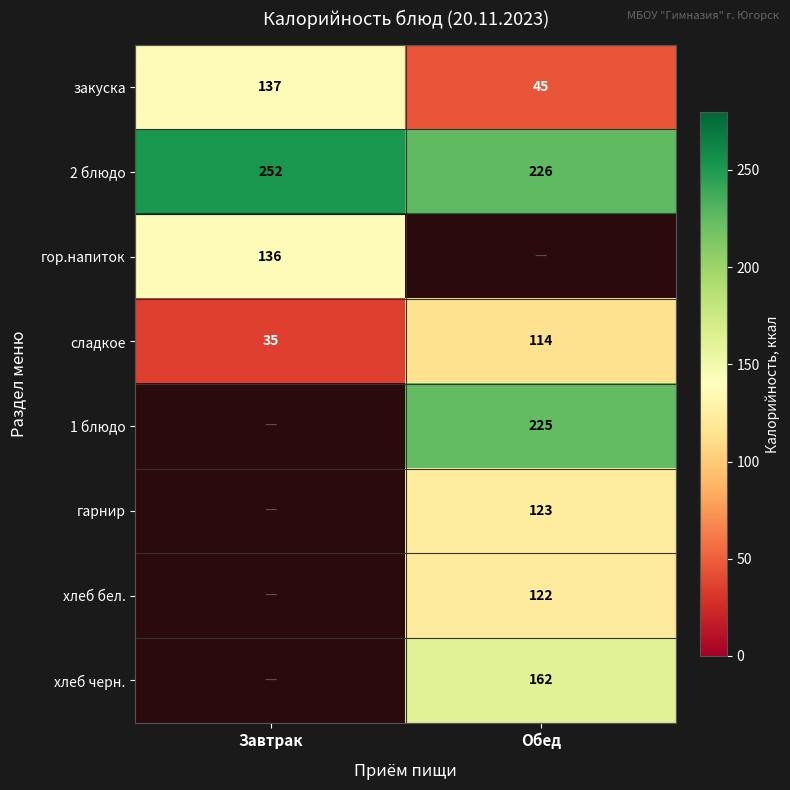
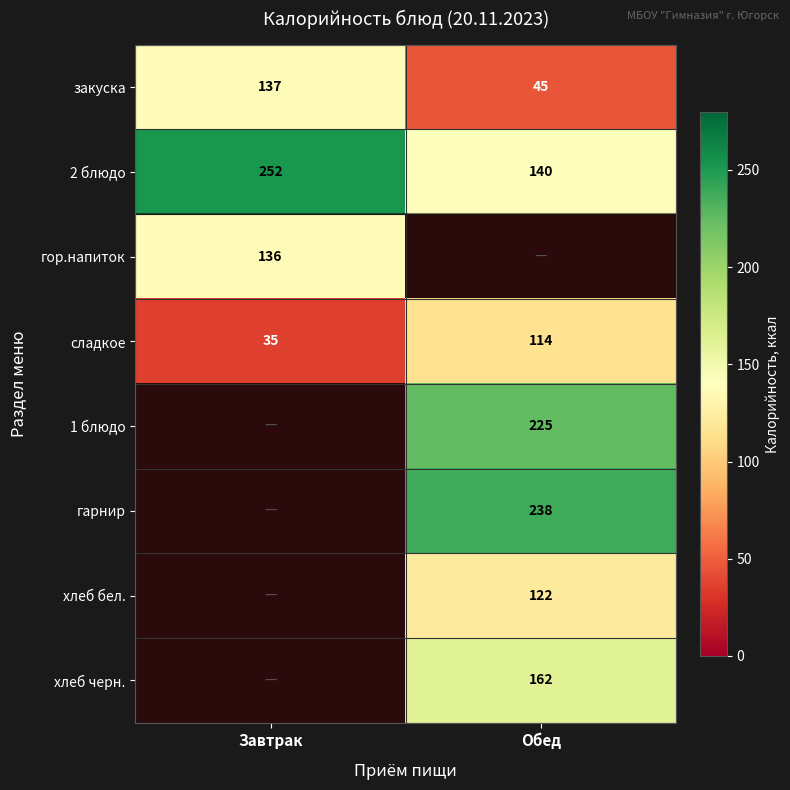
  {
    "закуска": {
      "Завтрак": 137,
      "Обед": 45
    },
    "2 блюдо": {
      "Завтрак": 252,
-     "Обед": 226
+     "Обед": 140
    },
    "гор.напиток": {
      "Завтрак": 136
    },
    "сладкое": {
      "Завтрак": 35,
      "Обед": 114
    },
    "1 блюдо": {
      "Обед": 225
    },
    "гарнир": {
-     "Обед": 123
+     "Обед": 238
    },
    "хлеб бел.": {
      "Обед": 122
    },
    "хлеб черн.": {
      "Обед": 162
    }
  }
